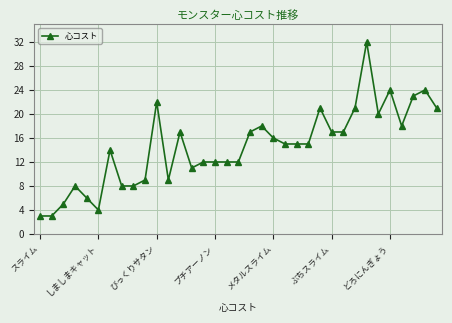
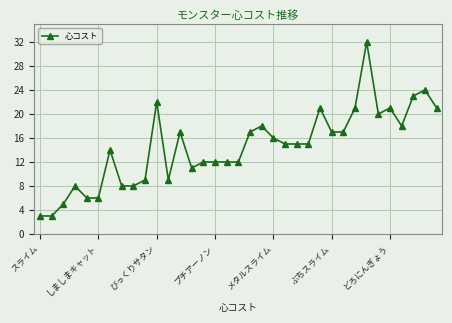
  {
    "スライム": 3,
-   "しましまキャット": 4,
+   "しましまキャット": 6,
    "びっくりサタン": 22,
    "プチアーノン": 12,
    "メタルスライム": 16,
    "ぶちスライム": 17,
-   "どろにんぎょう": 24
+   "どろにんぎょう": 21
  }
